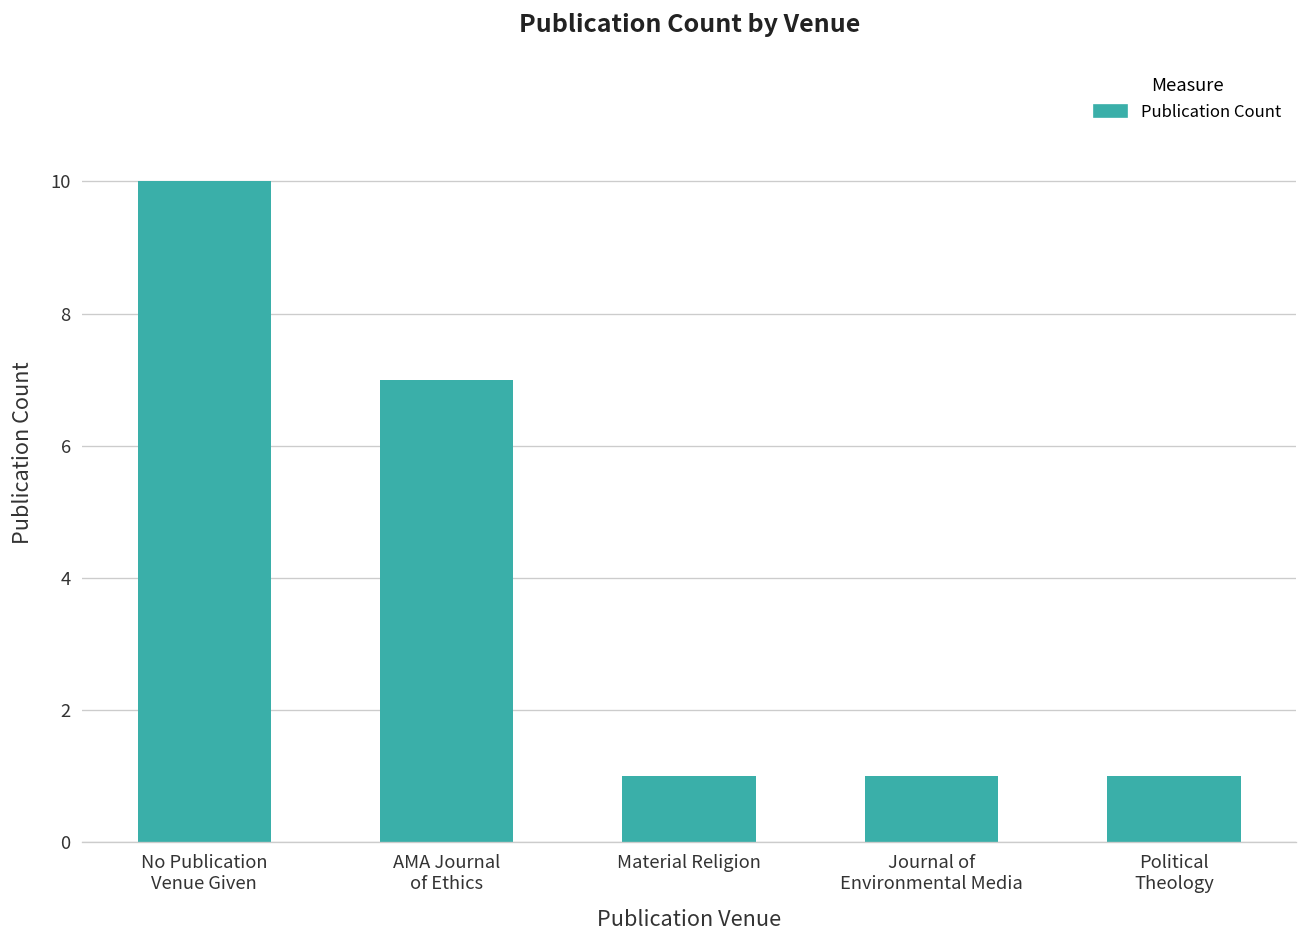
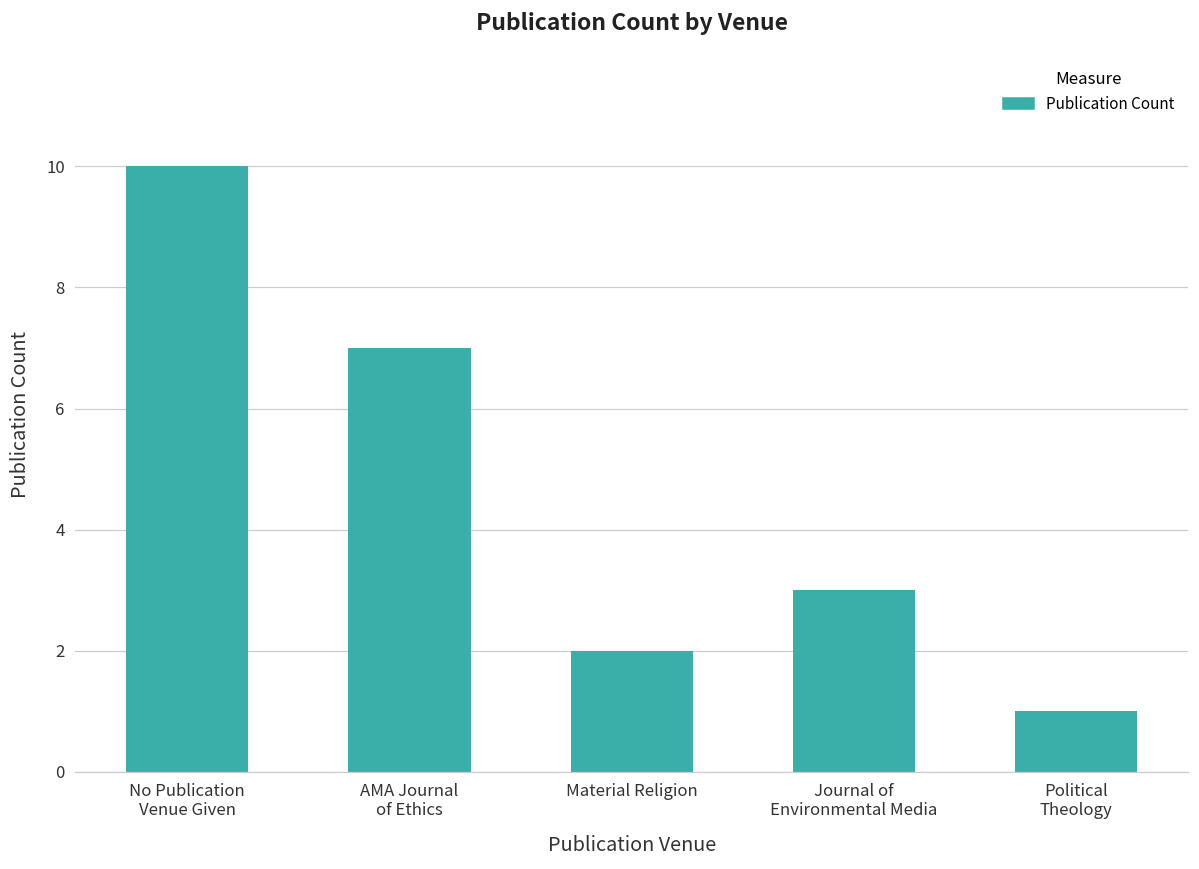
  {
    "No Publication Venue Given": 10,
    "AMA Journal of Ethics": 7,
-   "Material Religion": 1,
-   "Journal of Environmental Media": 1,
+   "Material Religion": 2,
+   "Journal of Environmental Media": 3,
    "Political Theology": 1
  }
